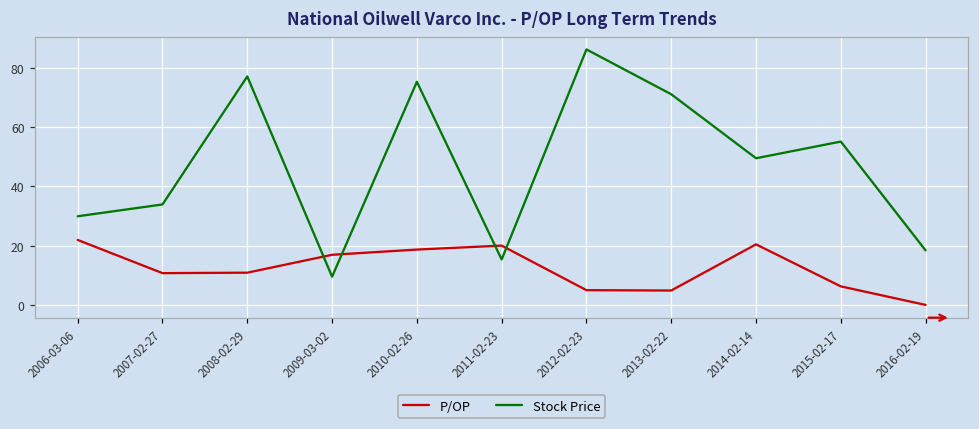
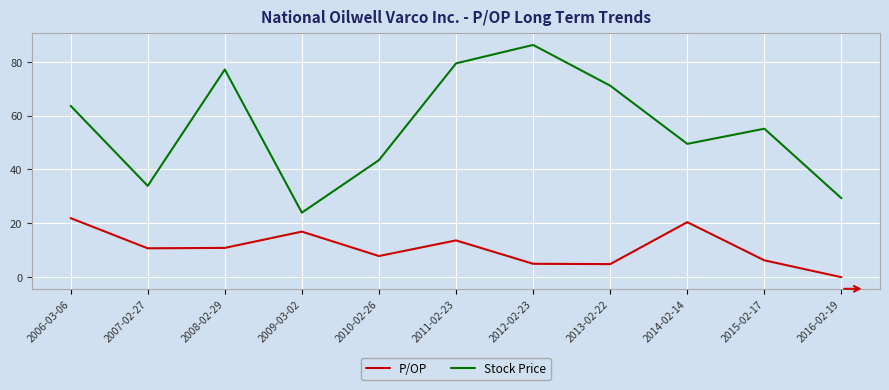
  {
    "P/OP": {
      "2006-03-06": 22,
      "2007-02-27": 11,
      "2008-02-29": 11,
      "2009-03-02": 17,
-     "2010-02-26": 19,
-     "2011-02-23": 20,
+     "2010-02-26": 8,
+     "2011-02-23": 14,
      "2012-02-23": 5,
      "2013-02-22": 5,
      "2014-02-14": 20,
      "2015-02-17": 6,
      "2016-02-19": 0
    },
    "Stock Price": {
-     "2006-03-06": 30,
+     "2006-03-06": 64,
      "2007-02-27": 34,
      "2008-02-29": 77,
-     "2009-03-02": 10,
-     "2010-02-26": 75,
-     "2011-02-23": 15,
+     "2009-03-02": 24,
+     "2010-02-26": 43,
+     "2011-02-23": 79,
      "2012-02-23": 86,
      "2013-02-22": 71,
      "2014-02-14": 50,
      "2015-02-17": 55,
-     "2016-02-19": 18
+     "2016-02-19": 29
    }
  }
